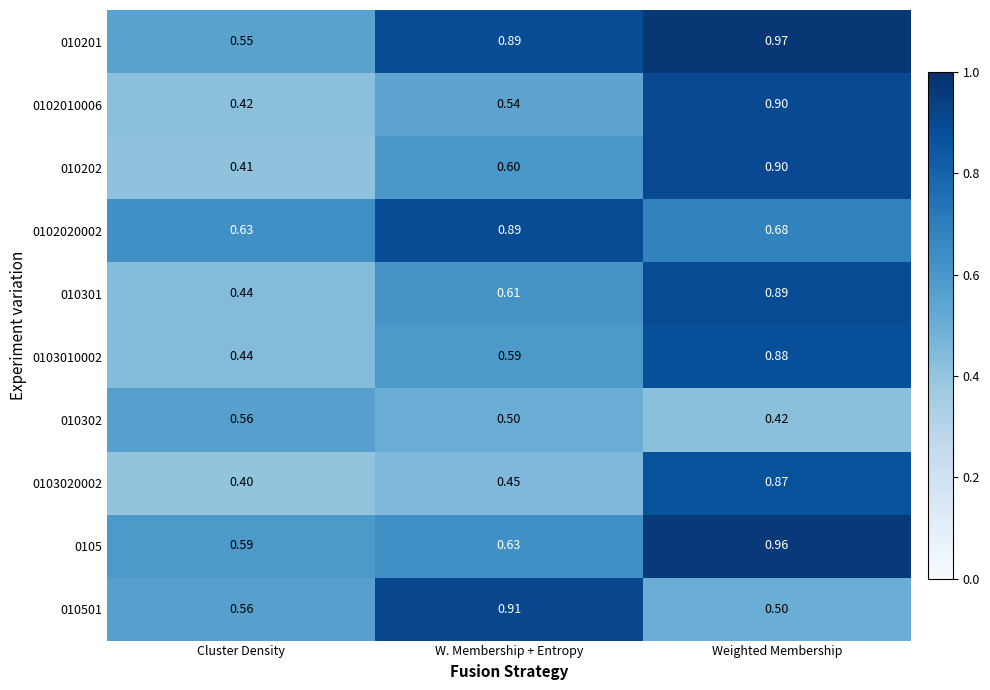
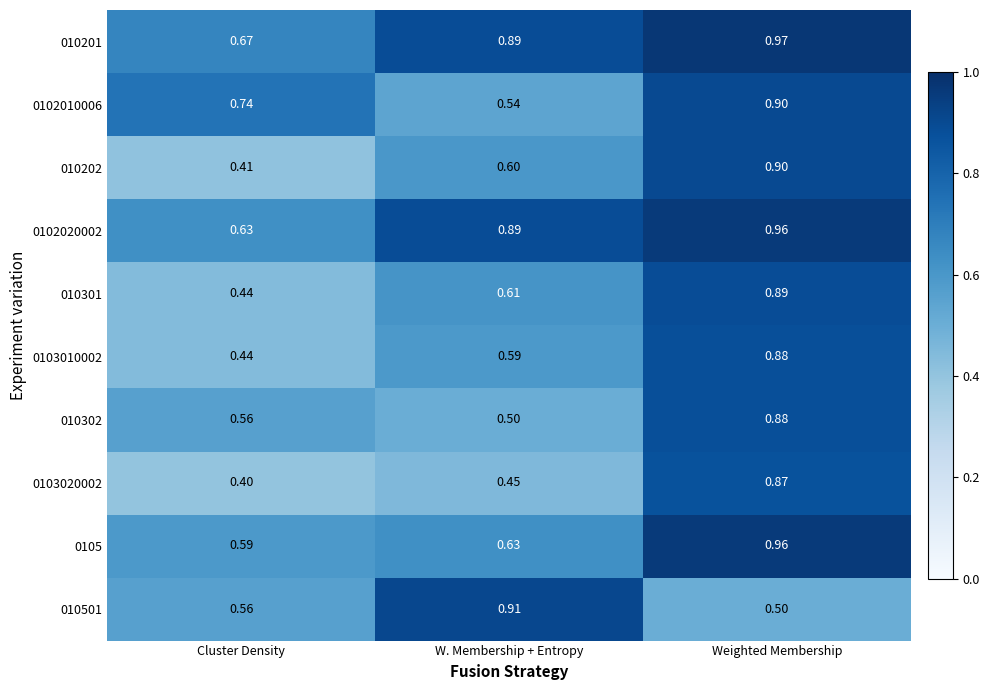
  {
    "010201": {
-     "Cluster Density": 0.55,
+     "Cluster Density": 0.67,
      "W. Membership + Entropy": 0.89,
      "Weighted Membership": 0.97
    },
    "0102010006": {
-     "Cluster Density": 0.42,
+     "Cluster Density": 0.74,
      "W. Membership + Entropy": 0.54,
      "Weighted Membership": 0.90
    },
    "010202": {
      "Cluster Density": 0.41,
      "W. Membership + Entropy": 0.60,
      "Weighted Membership": 0.90
    },
    "0102020002": {
      "Cluster Density": 0.63,
      "W. Membership + Entropy": 0.89,
-     "Weighted Membership": 0.68
+     "Weighted Membership": 0.96
    },
    "010301": {
      "Cluster Density": 0.44,
      "W. Membership + Entropy": 0.61,
      "Weighted Membership": 0.89
    },
    "0103010002": {
      "Cluster Density": 0.44,
      "W. Membership + Entropy": 0.59,
      "Weighted Membership": 0.88
    },
    "010302": {
      "Cluster Density": 0.56,
      "W. Membership + Entropy": 0.50,
-     "Weighted Membership": 0.42
+     "Weighted Membership": 0.88
    },
    "0103020002": {
      "Cluster Density": 0.40,
      "W. Membership + Entropy": 0.45,
      "Weighted Membership": 0.87
    },
    "0105": {
      "Cluster Density": 0.59,
      "W. Membership + Entropy": 0.63,
      "Weighted Membership": 0.96
    },
    "010501": {
      "Cluster Density": 0.56,
      "W. Membership + Entropy": 0.91,
      "Weighted Membership": 0.50
    }
  }
